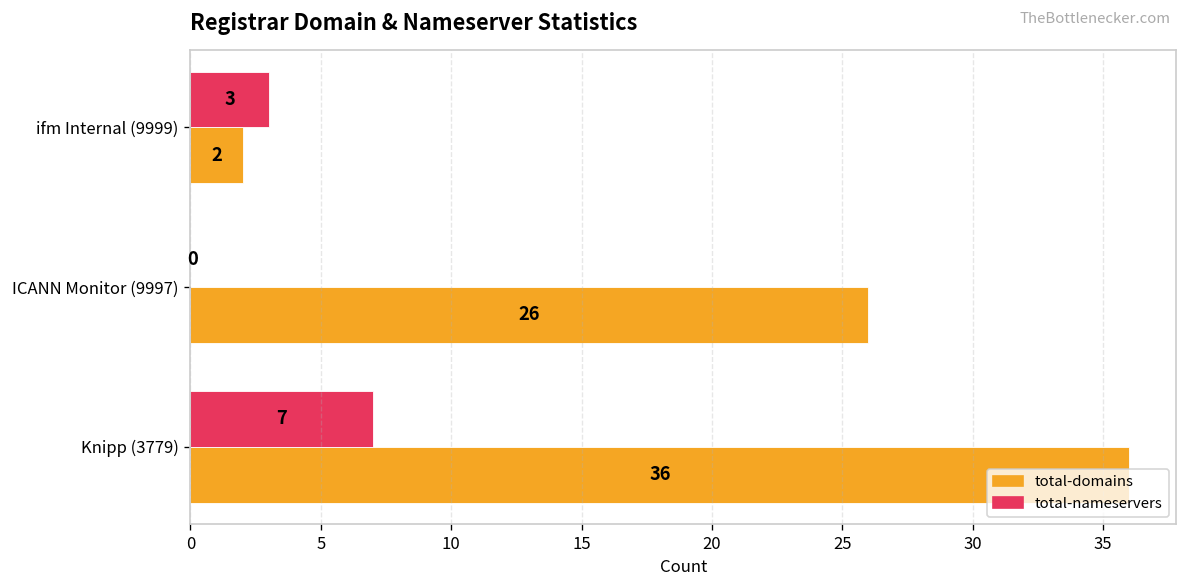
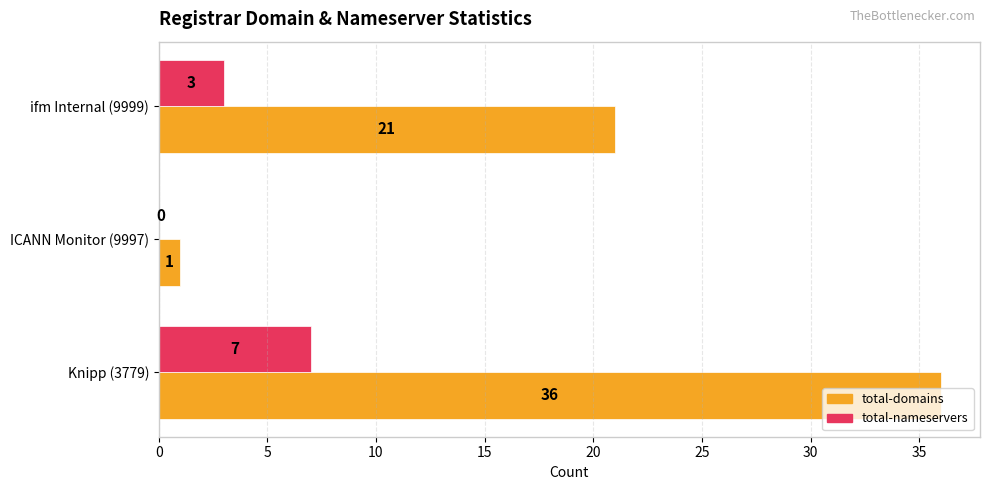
  {
    "total-domains": {
-     "ifm Internal (9999)": 2,
-     "ICANN Monitor (9997)": 26
+     "ifm Internal (9999)": 21,
+     "ICANN Monitor (9997)": 1
    },
    "total-nameservers": {
      "ifm Internal (9999)": 3,
      "ICANN Monitor (9997)": 0,
      "Knipp (3779)": 7
    }
  }
